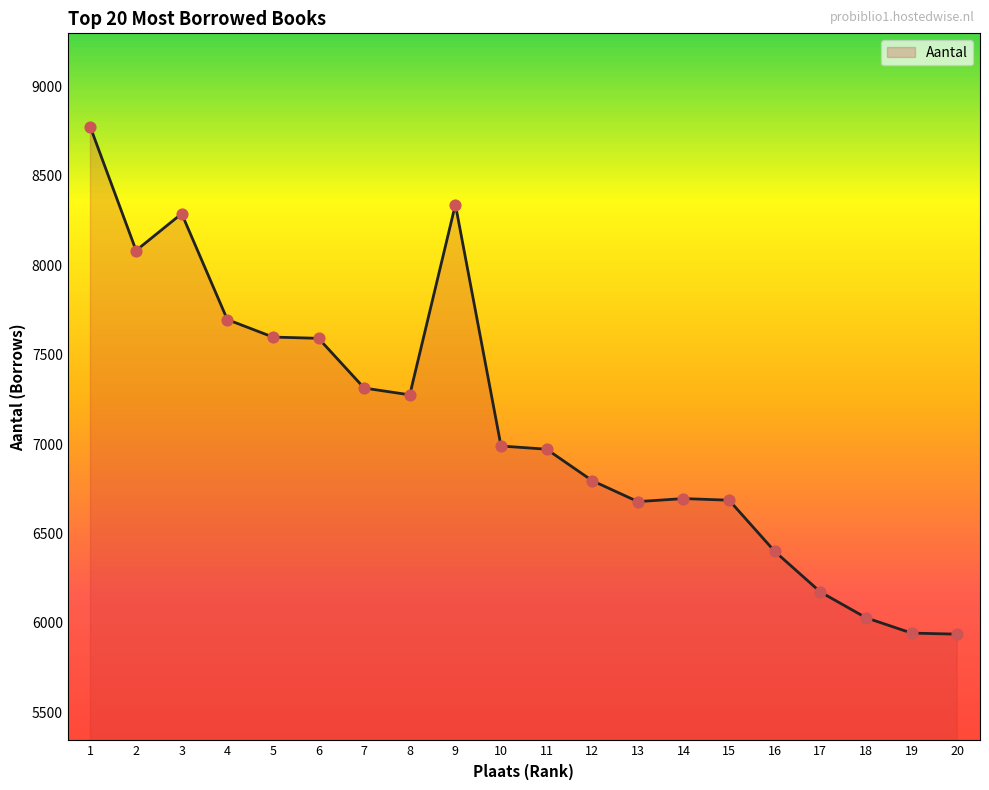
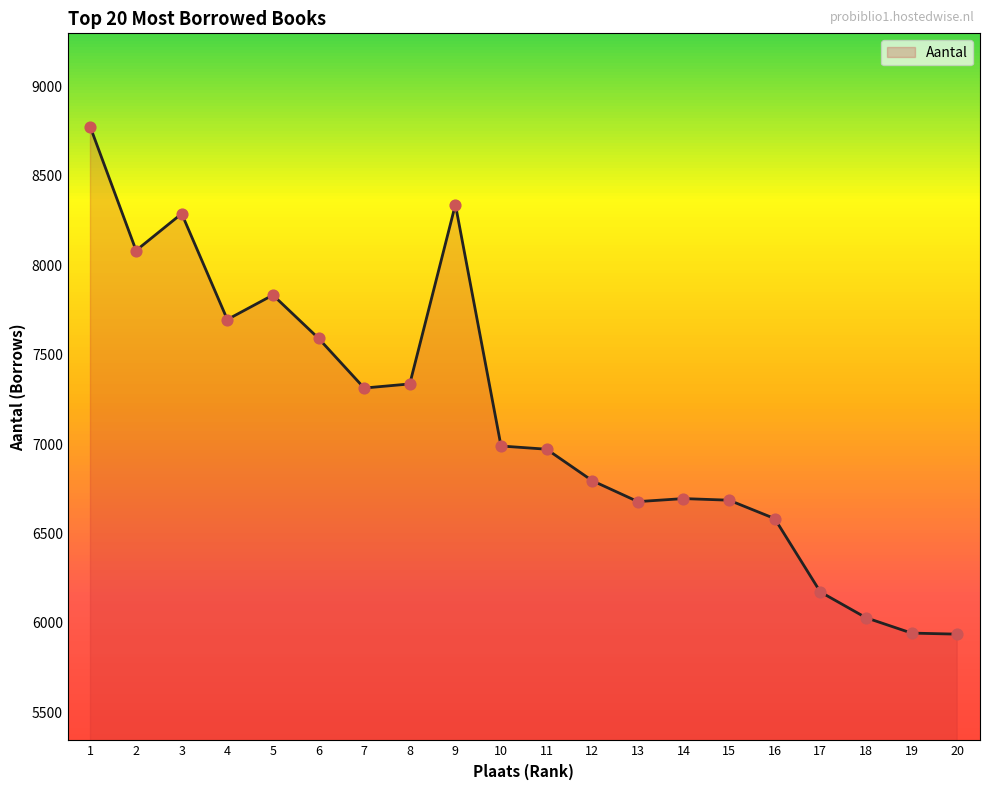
  {
    "1": 8770,
    "2": 8080,
    "3": 8290,
    "4": 7700,
-   "5": 7600,
+   "5": 7830,
    "6": 7590,
    "7": 7310,
-   "8": 7280,
+   "8": 7340,
    "9": 8340,
    "10": 6990,
    "11": 6970,
    "12": 6800,
    "13": 6680,
    "14": 6700,
    "15": 6690,
-   "16": 6400,
+   "16": 6580,
    "17": 6170,
    "18": 6030,
    "19": 5940,
    "20": 5940
  }
